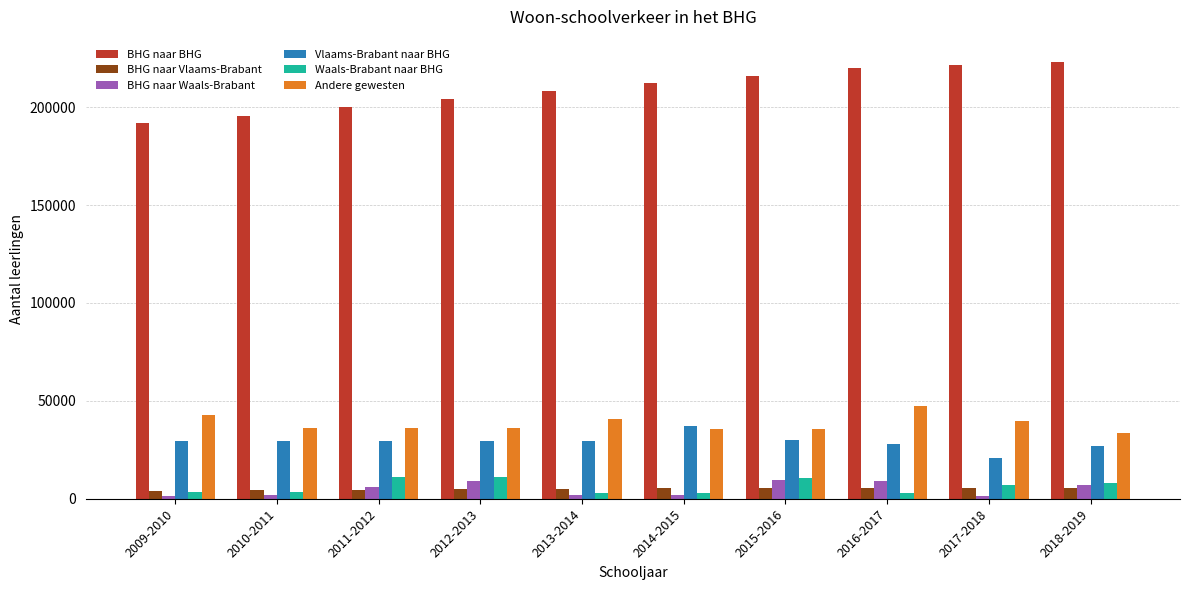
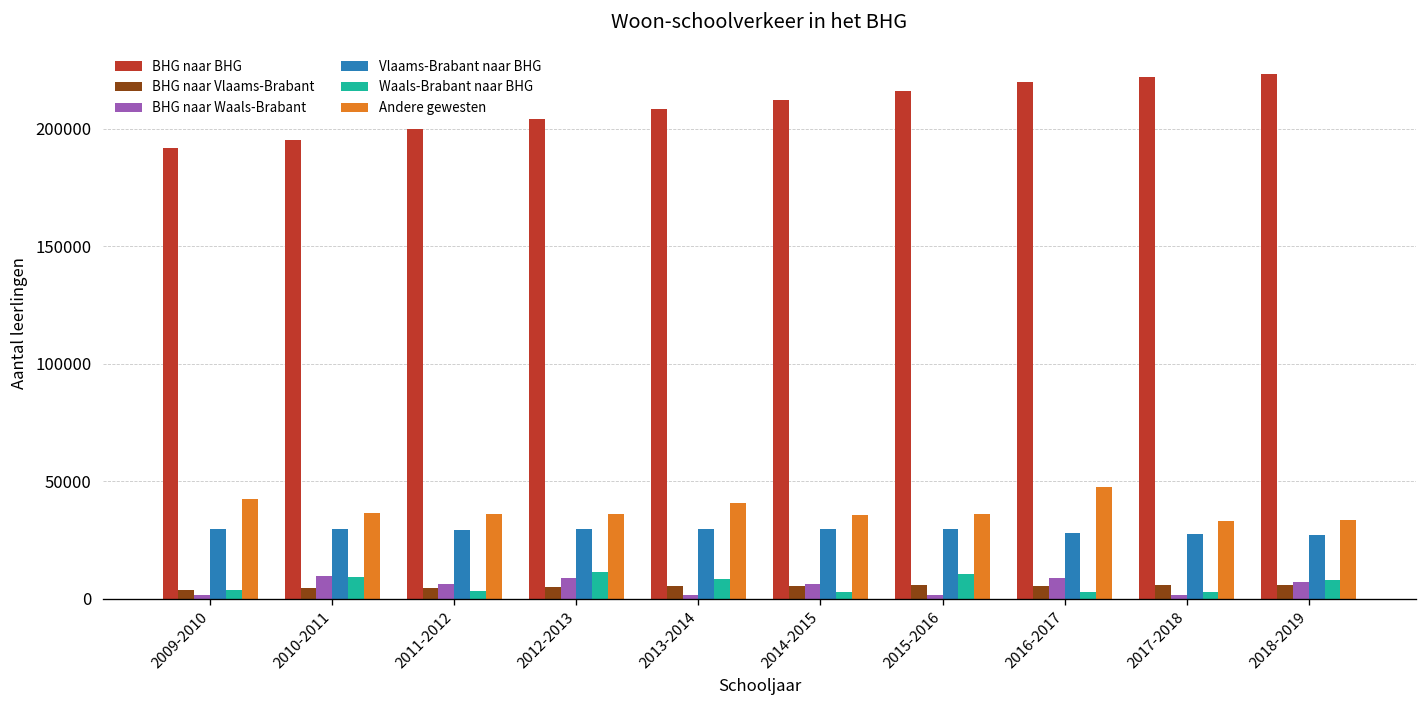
  {
    "BHG naar Waals-Brabant": {
      "2009-2010": 2000,
-     "2010-2011": 2000,
+     "2010-2011": 10000,
      "2011-2012": 6000,
      "2012-2013": 9000,
      "2013-2014": 2000,
-     "2014-2015": 2000,
-     "2015-2016": 9000,
+     "2014-2015": 6000,
+     "2015-2016": 2000,
      "2016-2017": 9000,
      "2017-2018": 2000,
      "2018-2019": 7000
    },
    "Vlaams-Brabant naar BHG": {
      "2009-2010": 29000,
      "2010-2011": 29000,
      "2011-2012": 29000,
      "2012-2013": 30000,
      "2013-2014": 29000,
-     "2014-2015": 37000,
+     "2014-2015": 30000,
      "2015-2016": 30000,
      "2016-2017": 28000,
-     "2017-2018": 21000,
+     "2017-2018": 28000,
      "2018-2019": 27000
    },
    "Waals-Brabant naar BHG": {
      "2009-2010": 4000,
-     "2010-2011": 3000,
-     "2011-2012": 11000,
+     "2010-2011": 9000,
+     "2011-2012": 3000,
      "2012-2013": 11000,
-     "2013-2014": 3000,
+     "2013-2014": 9000,
      "2014-2015": 3000,
      "2015-2016": 11000,
      "2016-2017": 3000,
-     "2017-2018": 7000,
+     "2017-2018": 3000,
      "2018-2019": 8000
    },
    "Andere gewesten": {
      "2009-2010": 43000,
      "2010-2011": 36000,
      "2011-2012": 36000,
      "2012-2013": 36000,
      "2013-2014": 41000,
      "2014-2015": 36000,
      "2015-2016": 36000,
      "2016-2017": 47000,
-     "2017-2018": 40000,
+     "2017-2018": 33000,
      "2018-2019": 34000
    }
  }
